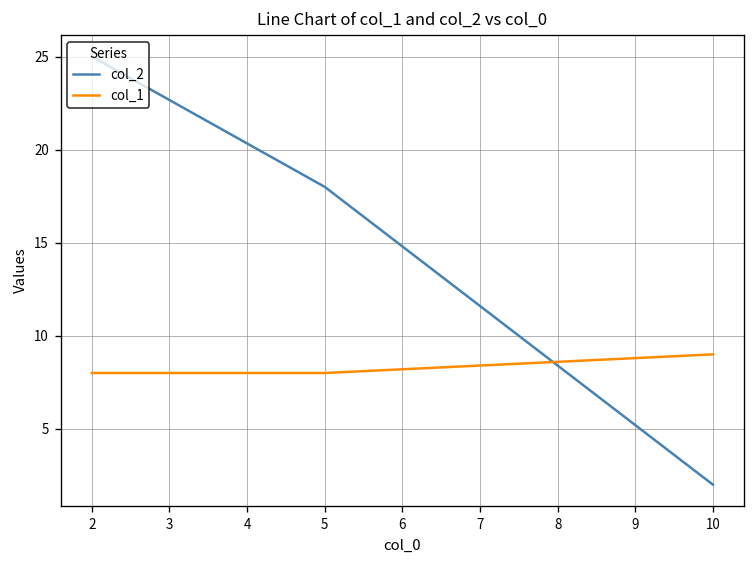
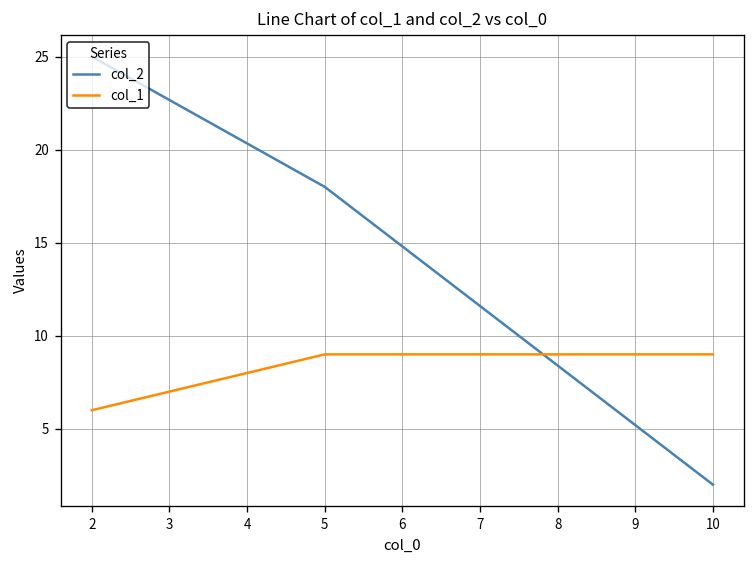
  {
    "col_2": {
      "5": 18,
      "10": 2
    },
    "col_1": {
-     "2": 8,
-     "5": 8,
+     "2": 6,
+     "5": 9,
      "10": 9
    }
  }
